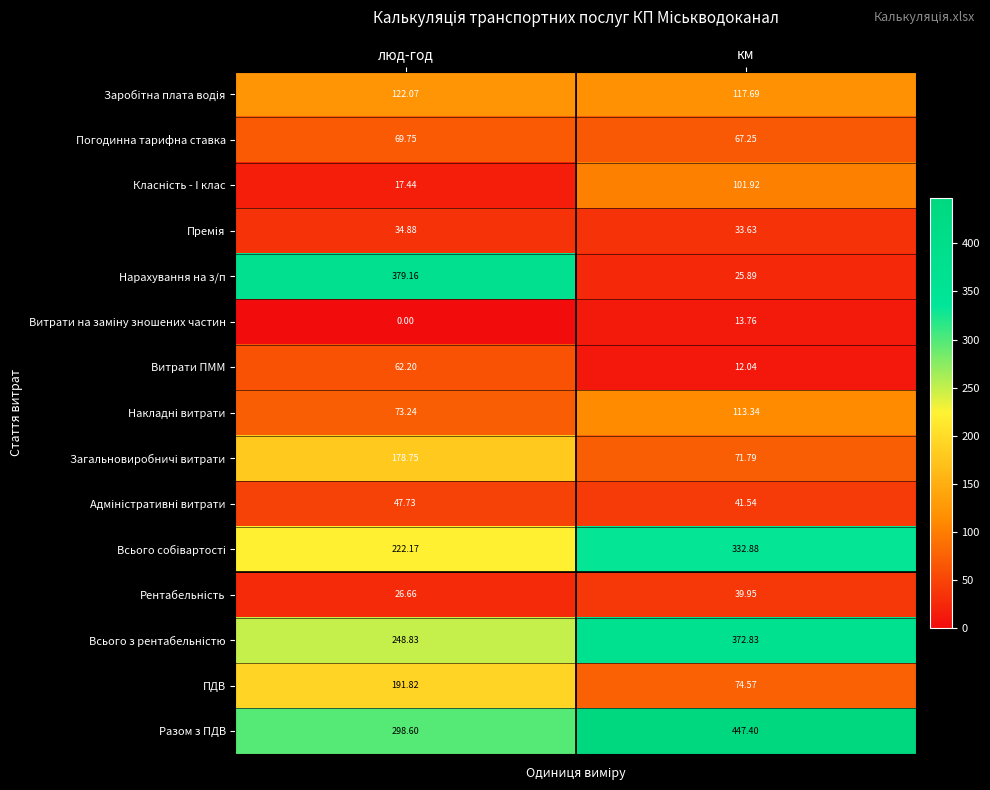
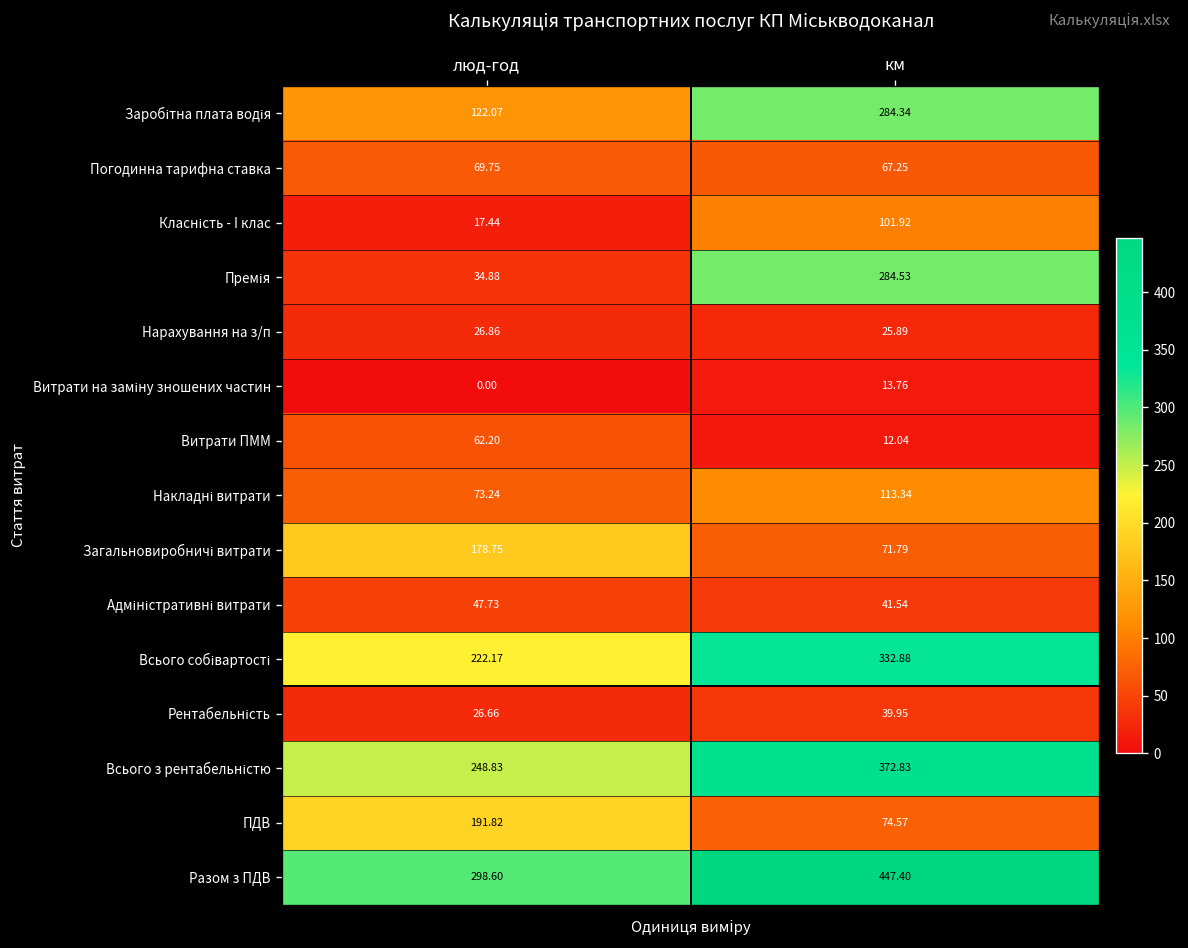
  {
    "Заробітна плата водія": {
      "люд-год": 122.07,
-     "км": 117.69
+     "км": 284.34
    },
    "Погодинна тарифна ставка": {
      "люд-год": 69.75,
      "км": 67.25
    },
    "Класність - I клас": {
      "люд-год": 17.44,
      "км": 101.92
    },
    "Премія": {
      "люд-год": 34.88,
-     "км": 33.63
+     "км": 284.53
    },
    "Нарахування на з/п": {
-     "люд-год": 379.16,
+     "люд-год": 26.86,
      "км": 25.89
    },
    "Витрати на заміну зношених частин": {
      "люд-год": 0.00,
      "км": 13.76
    },
    "Витрати ПММ": {
      "люд-год": 62.20,
      "км": 12.04
    },
    "Накладні витрати": {
      "люд-год": 73.24,
      "км": 113.34
    },
    "Загальновиробничі витрати": {
      "люд-год": 178.75,
      "км": 71.79
    },
    "Адміністративні витрати": {
      "люд-год": 47.73,
      "км": 41.54
    },
    "Всього собівартості": {
      "люд-год": 222.17,
      "км": 332.88
    },
    "Рентабельність": {
      "люд-год": 26.66,
      "км": 39.95
    },
    "Всього з рентабельністю": {
      "люд-год": 248.83,
      "км": 372.83
    },
    "ПДВ": {
      "люд-год": 191.82,
      "км": 74.57
    },
    "Разом з ПДВ": {
      "люд-год": 298.60,
      "км": 447.40
    }
  }
